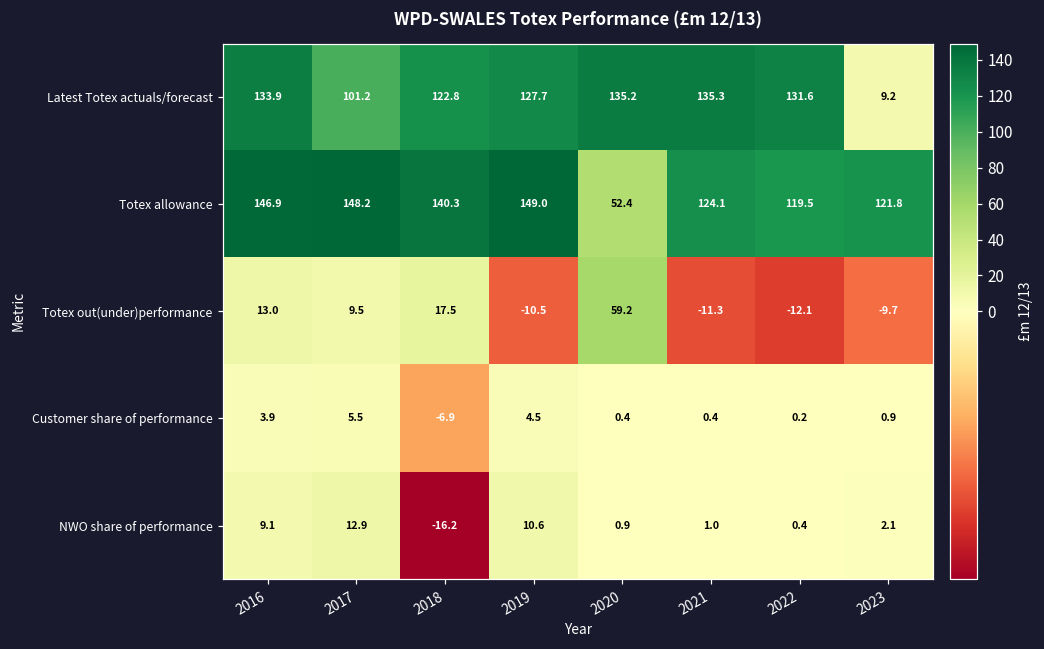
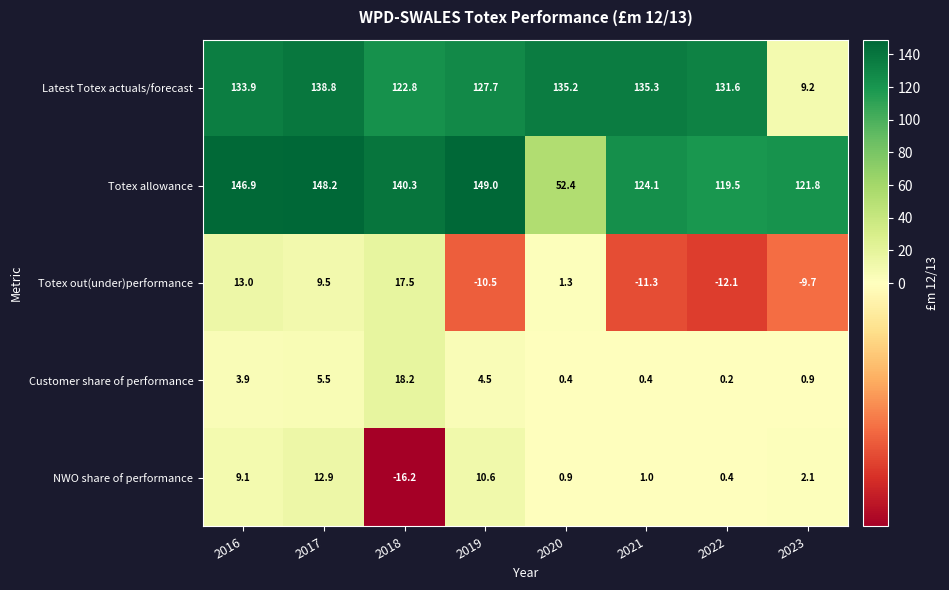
  {
    "Latest Totex actuals/forecast": {
      "2016": 133.9,
-     "2017": 101.2,
+     "2017": 138.8,
      "2018": 122.8,
      "2019": 127.7,
      "2020": 135.2,
      "2021": 135.3,
      "2022": 131.6,
      "2023": 9.2
    },
    "Totex allowance": {
      "2016": 146.9,
      "2017": 148.2,
      "2018": 140.3,
      "2019": 149.0,
      "2020": 52.4,
      "2021": 124.1,
      "2022": 119.5,
      "2023": 121.8
    },
    "Totex out(under)performance": {
      "2016": 13.0,
      "2017": 9.5,
      "2018": 17.5,
      "2019": -10.5,
-     "2020": 59.2,
+     "2020": 1.3,
      "2021": -11.3,
      "2022": -12.1,
      "2023": -9.7
    },
    "Customer share of performance": {
      "2016": 3.9,
      "2017": 5.5,
-     "2018": -6.9,
+     "2018": 18.2,
      "2019": 4.5,
      "2020": 0.4,
      "2021": 0.4,
      "2022": 0.2,
      "2023": 0.9
    },
    "NWO share of performance": {
      "2016": 9.1,
      "2017": 12.9,
      "2018": -16.2,
      "2019": 10.6,
      "2020": 0.9,
      "2021": 1.0,
      "2022": 0.4,
      "2023": 2.1
    }
  }
